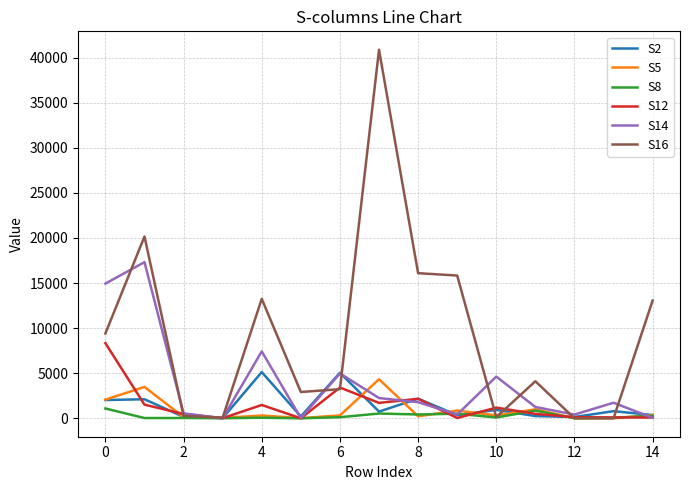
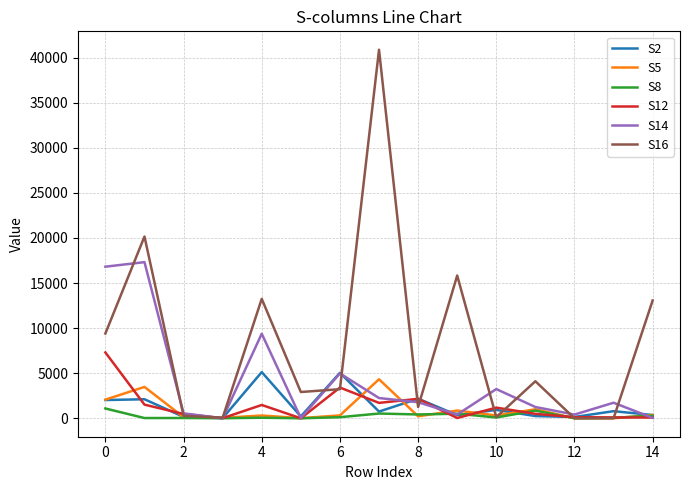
  {
    "S2": {
      "4": 5000
    },
    "S8": {
      "0": 1000
    },
    "S12": {
-     "0": 8000,
+     "0": 7000,
      "4": 1000
    },
    "S14": {
-     "0": 15000,
-     "4": 7000,
+     "0": 17000,
+     "4": 9000,
      "8": 2000,
-     "10": 5000
+     "10": 3000
    },
    "S16": {
      "0": 9000,
      "4": 13000,
-     "8": 16000,
+     "8": 1000,
      "14": 13000
    }
  }
